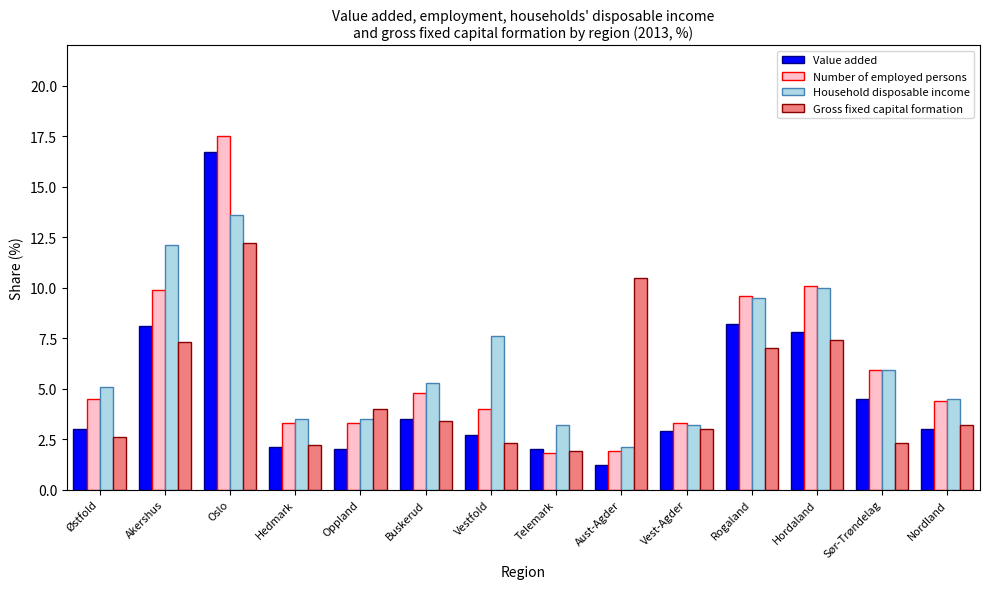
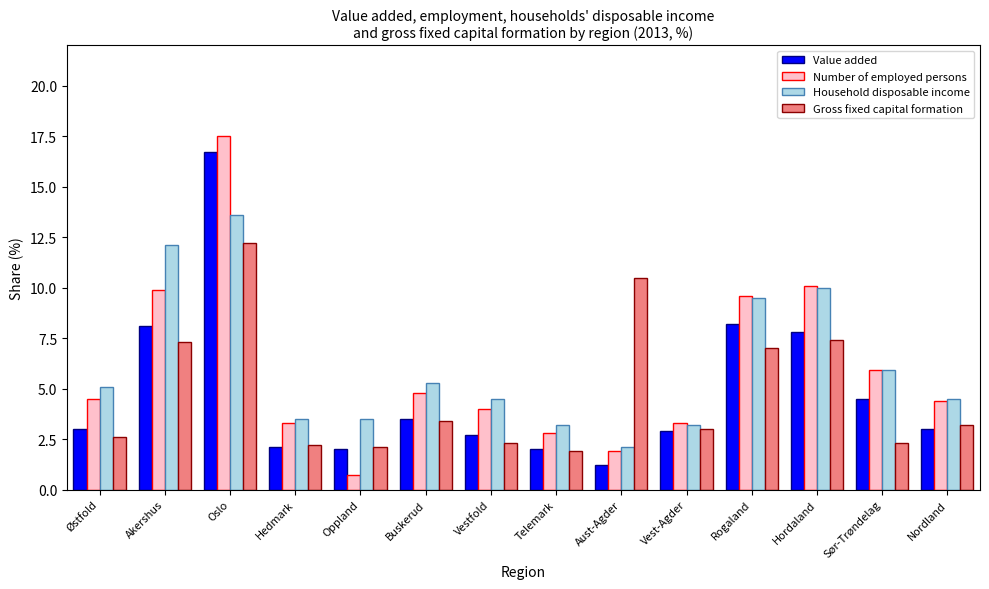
  {
    "Value added": {
      "Østfold": 3.0,
      "Akershus": 8.1,
      "Oslo": 16.7,
      "Hedmark": 2.1,
      "Oppland": 2.0,
      "Buskerud": 3.5,
      "Vestfold": 2.7,
      "Telemark": 2.0,
      "Aust-Agder": 1.2,
      "Vest-Agder": 2.9,
      "Rogaland": 8.2,
      "Hordaland": 7.8,
      "Sør-Trøndelag": 4.5,
      "Nordland": 3.0
    },
    "Number of employed persons": {
      "Østfold": 4.5,
      "Akershus": 9.9,
      "Oslo": 17.5,
      "Hedmark": 3.3,
-     "Oppland": 3.3,
+     "Oppland": 0.7,
      "Buskerud": 4.8,
      "Vestfold": 4.0,
-     "Telemark": 1.8,
+     "Telemark": 2.8,
      "Aust-Agder": 1.9,
      "Vest-Agder": 3.3,
      "Rogaland": 9.6,
      "Hordaland": 10.1,
      "Sør-Trøndelag": 5.9,
      "Nordland": 4.4
    },
    "Household disposable income": {
      "Østfold": 5.1,
      "Akershus": 12.1,
      "Oslo": 13.6,
      "Hedmark": 3.5,
      "Oppland": 3.5,
      "Buskerud": 5.3,
-     "Vestfold": 7.6,
+     "Vestfold": 4.5,
      "Telemark": 3.2,
      "Aust-Agder": 2.1,
      "Vest-Agder": 3.2,
      "Rogaland": 9.5,
      "Hordaland": 10.0,
      "Sør-Trøndelag": 5.9,
      "Nordland": 4.5
    },
    "Gross fixed capital formation": {
      "Østfold": 2.6,
      "Akershus": 7.3,
      "Oslo": 12.2,
      "Hedmark": 2.2,
-     "Oppland": 4.0,
+     "Oppland": 2.1,
      "Buskerud": 3.4,
      "Vestfold": 2.3,
      "Telemark": 1.9,
      "Aust-Agder": 10.5,
      "Vest-Agder": 3.0,
      "Rogaland": 7.0,
      "Hordaland": 7.4,
      "Sør-Trøndelag": 2.3,
      "Nordland": 3.2
    }
  }
